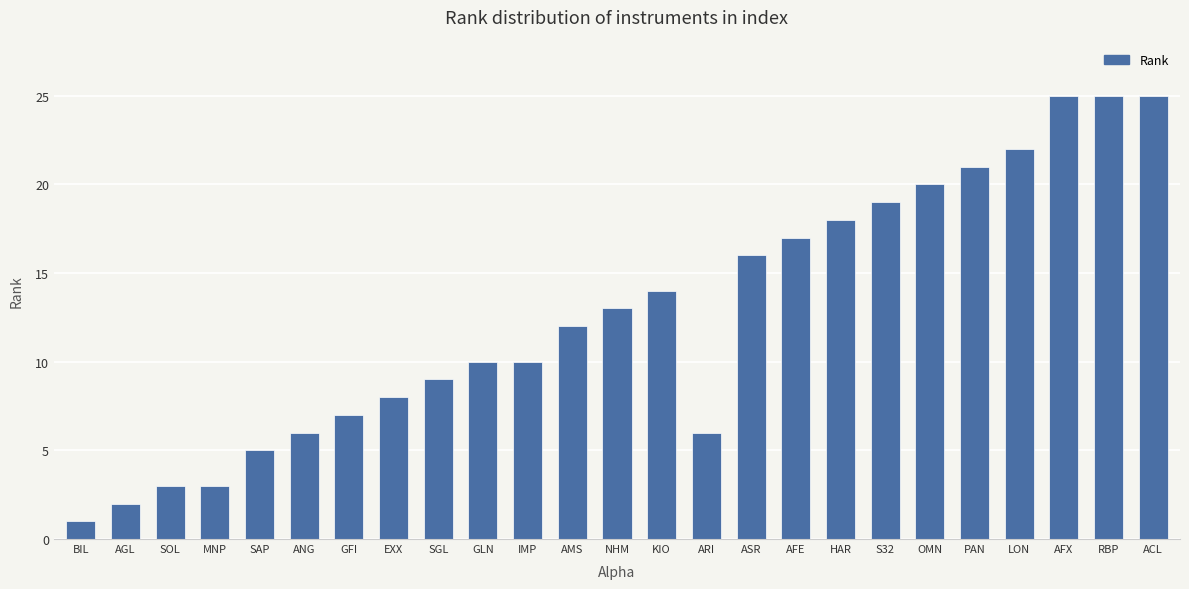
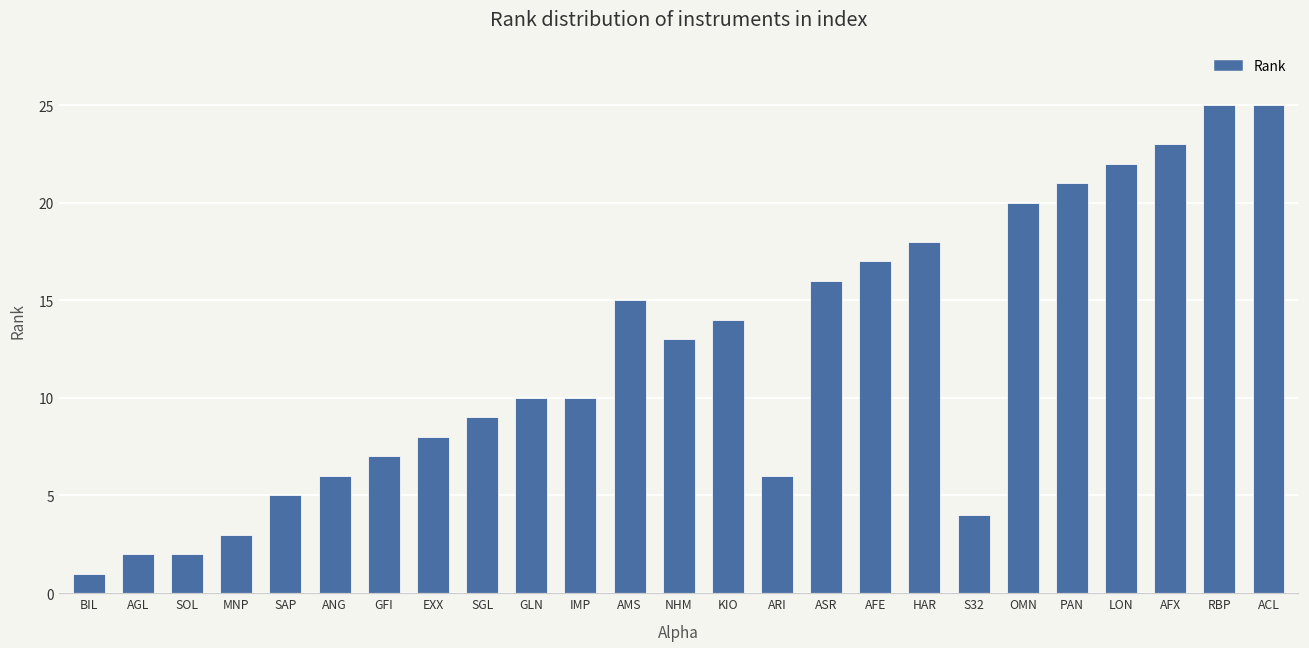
  {
    "BIL": 1,
    "AGL": 2,
-   "SOL": 3,
+   "SOL": 2,
    "MNP": 3,
    "SAP": 5,
    "ANG": 6,
    "GFI": 7,
    "EXX": 8,
    "SGL": 9,
    "GLN": 10,
    "IMP": 10,
-   "AMS": 12,
+   "AMS": 15,
    "NHM": 13,
    "KIO": 14,
    "ARI": 6,
    "ASR": 16,
    "AFE": 17,
    "HAR": 18,
-   "S32": 19,
+   "S32": 4,
    "OMN": 20,
    "PAN": 21,
    "LON": 22,
-   "AFX": 25,
+   "AFX": 23,
    "RBP": 25,
    "ACL": 25
  }
